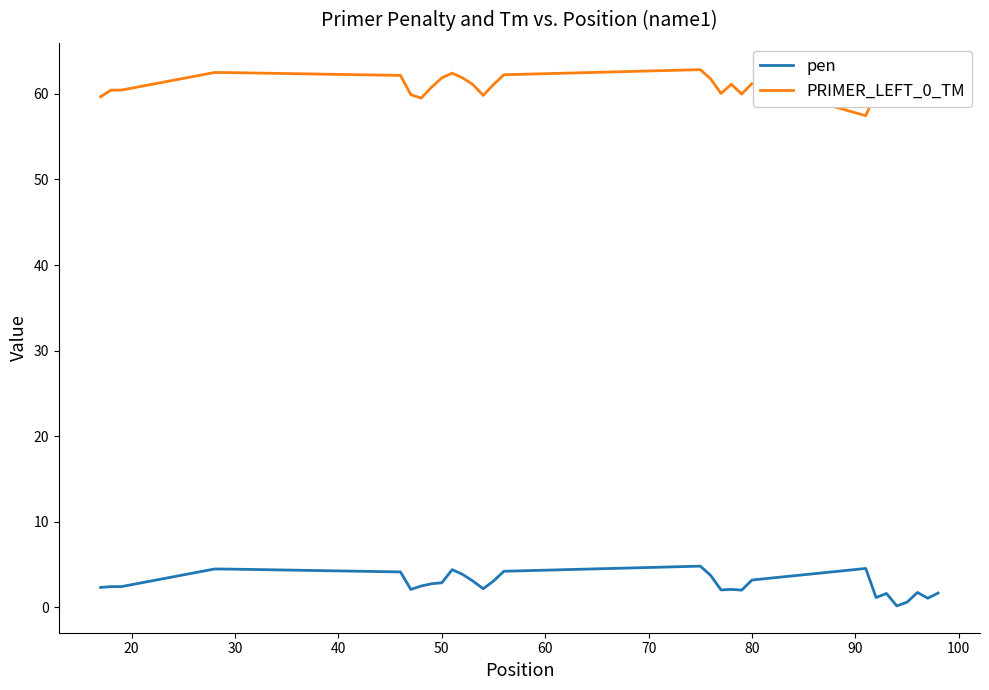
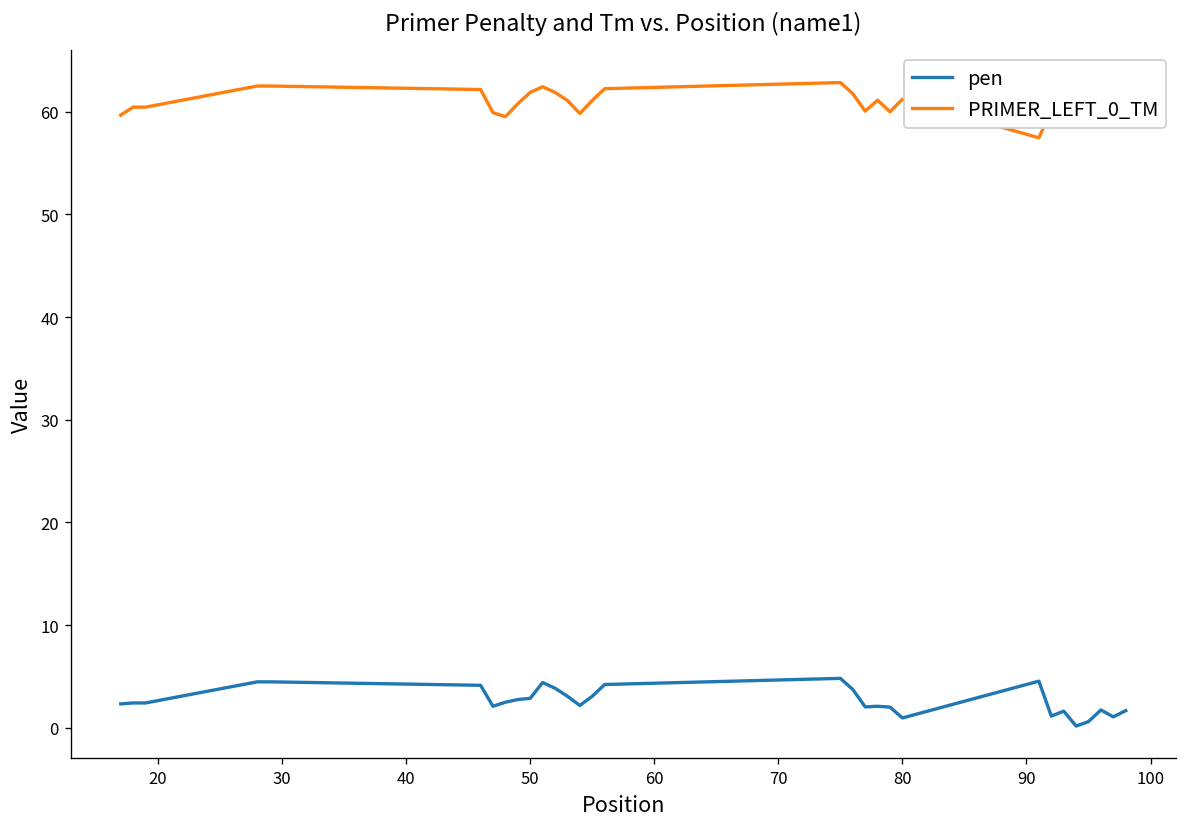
  {
    "pen": {
      "50": 3,
-     "80": 3
+     "80": 1
    },
    "PRIMER_LEFT_0_TM": {
      "50": 62,
      "80": 61
    }
  }
